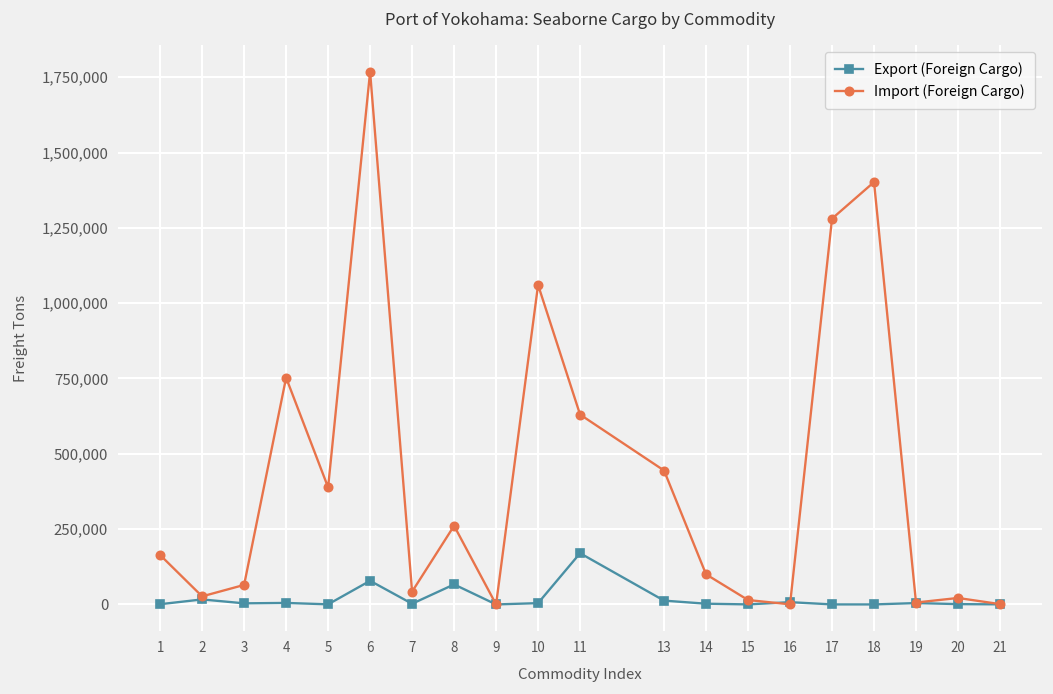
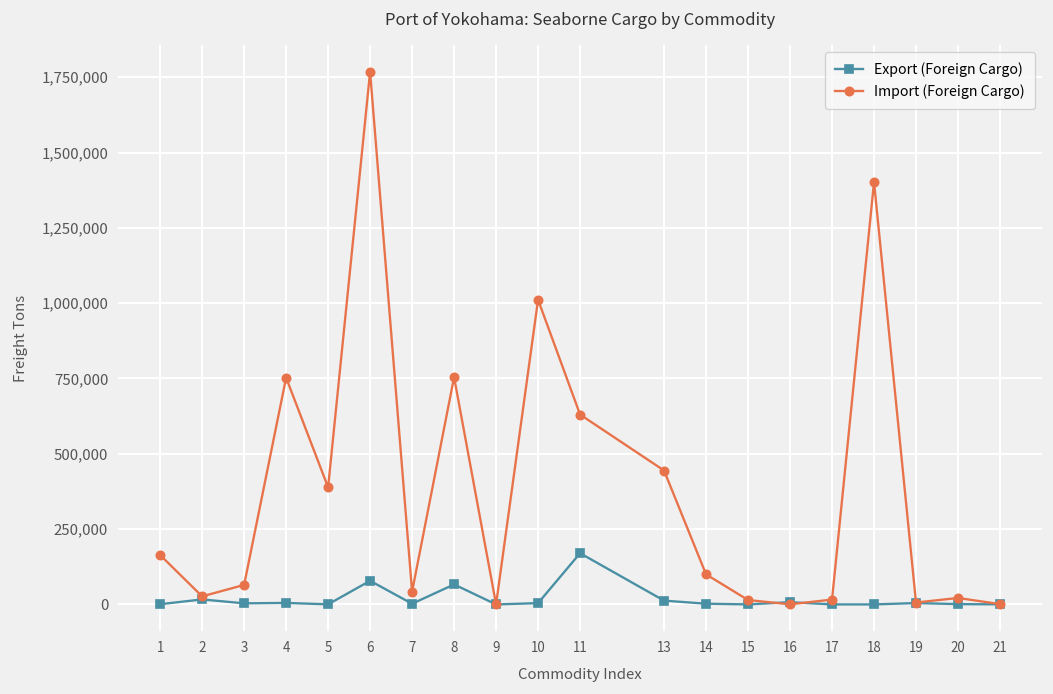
  {
    "Export (Foreign Cargo)": {
      "1": "0",
      "3": "0",
      "4": "10,000",
      "5": "0",
      "6": "80,000",
      "7": "0",
      "8": "70,000",
      "10": "0",
      "11": "170,000",
      "13": "10,000",
      "14": "0",
      "15": "0",
      "17": "0",
      "18": "0",
      "20": "0"
    },
    "Import (Foreign Cargo)": {
      "1": "160,000",
      "3": "60,000",
      "4": "750,000",
      "5": "390,000",
      "6": "1,770,000",
      "7": "40,000",
-     "8": "260,000",
-     "10": "1,060,000",
+     "8": "750,000",
+     "10": "1,010,000",
      "11": "630,000",
      "13": "440,000",
      "14": "100,000",
      "15": "10,000",
-     "17": "1,280,000",
+     "17": "20,000",
      "18": "1,400,000",
      "20": "20,000"
    }
  }
